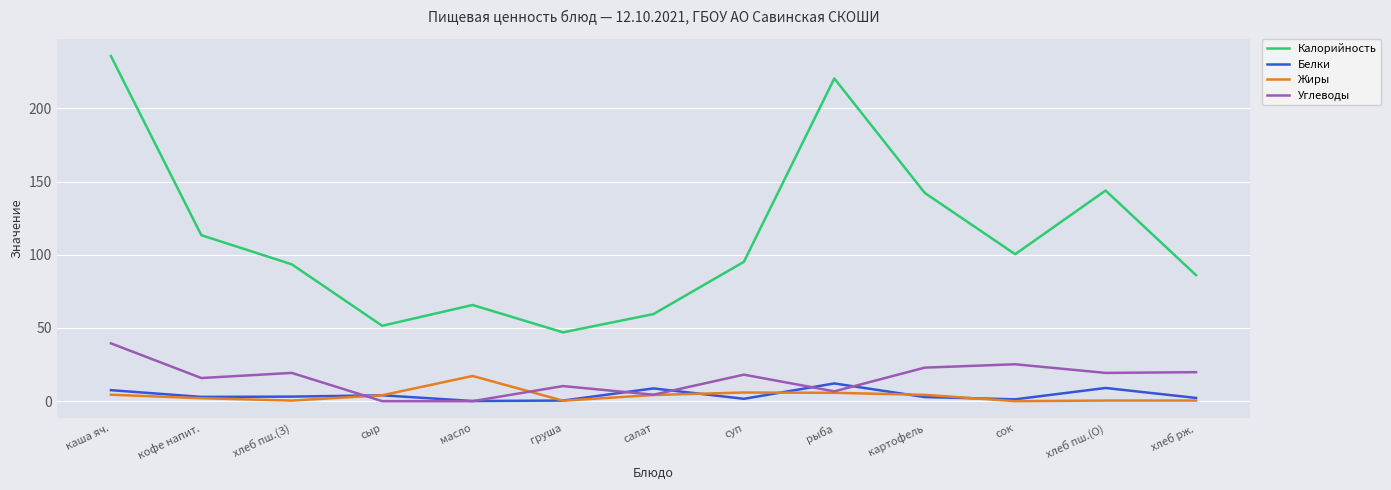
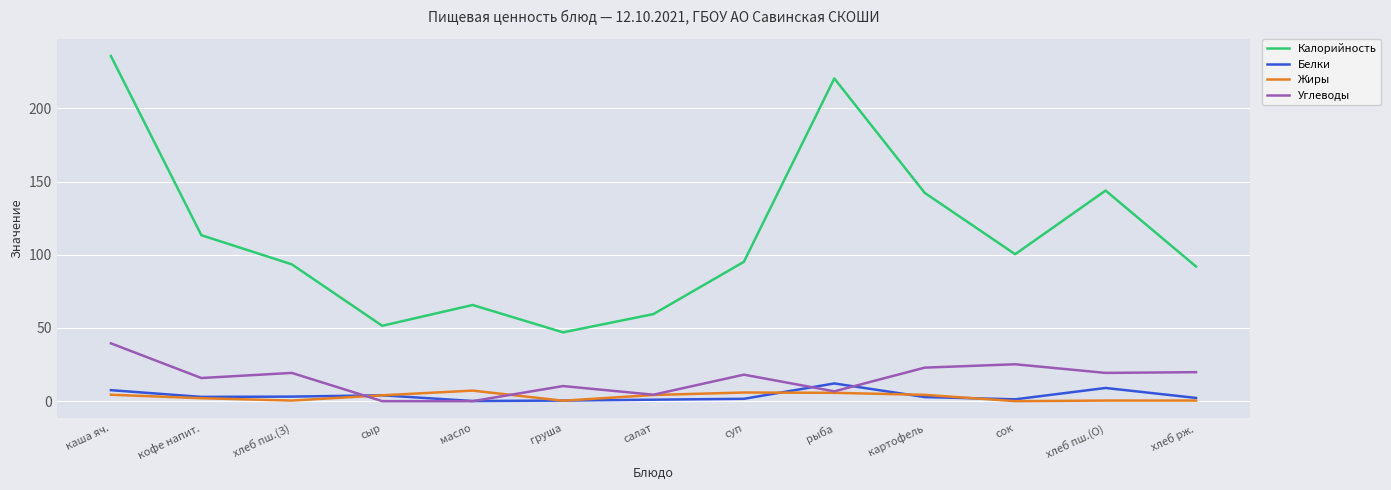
  {
    "Калорийность": {
      "каша яч.": 236,
      "кофе напит.": 113,
      "хлеб пш.(З)": 94,
      "сыр": 52,
      "масло": 66,
      "груша": 47,
      "салат": 60,
      "суп": 95,
      "рыба": 221,
      "картофель": 142,
      "сок": 100,
      "хлеб пш.(О)": 144,
-     "хлеб рж.": 86
+     "хлеб рж.": 92
    },
    "Белки": {
      "каша яч.": 8,
      "хлеб пш.(З)": 3,
-     "салат": 9,
+     "салат": 1,
      "суп": 2,
      "рыба": 12,
      "хлеб пш.(О)": 9,
      "хлеб рж.": 2
    },
    "Жиры": {
      "каша яч.": 4,
      "хлеб пш.(З)": 0,
-     "масло": 17,
+     "масло": 7,
      "суп": 6,
      "хлеб пш.(О)": 0,
      "хлеб рж.": 0
    },
    "Углеводы": {
      "каша яч.": 40,
      "кофе напит.": 16,
      "хлеб пш.(З)": 19,
      "сыр": 0,
      "груша": 10,
      "суп": 18,
      "картофель": 23,
      "сок": 25,
      "хлеб пш.(О)": 19,
      "хлеб рж.": 20
    }
  }
